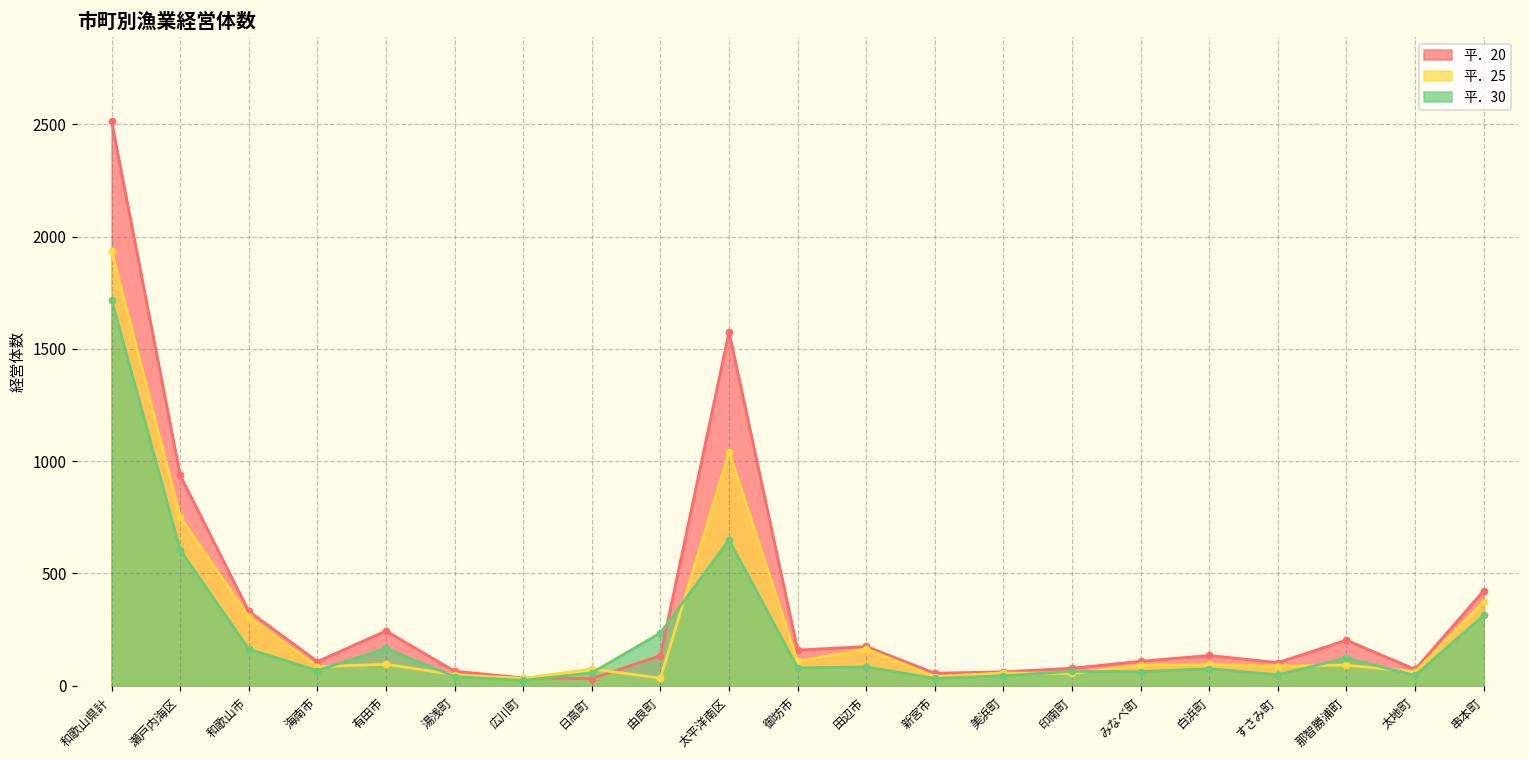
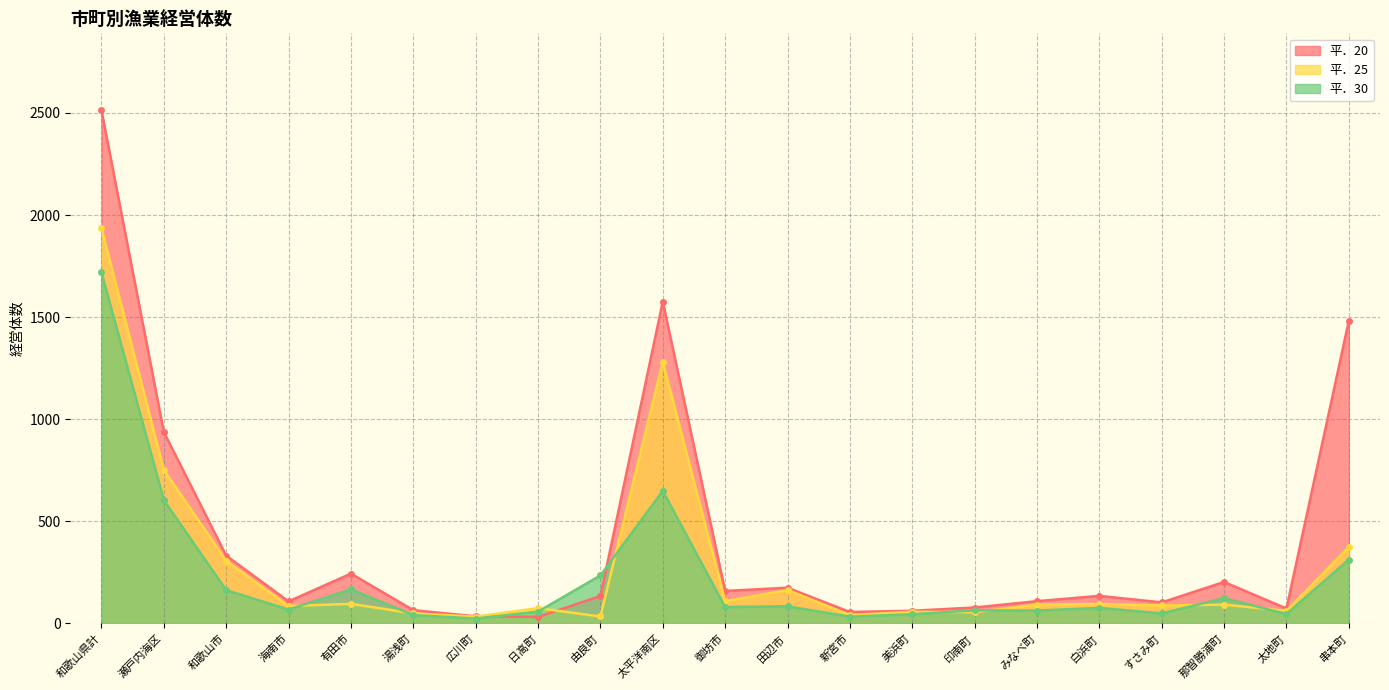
  {
    "平．20": {
      "和歌山県計": 2510,
      "瀬戸内海区": 940,
      "和歌山市": 330,
      "海南市": 110,
      "有田市": 240,
      "湯浅町": 70,
      "日高町": 30,
      "由良町": 130,
      "太平洋南区": 1580,
      "御坊市": 160,
      "新宮市": 60,
      "印南町": 80,
      "みなべ町": 110,
      "白浜町": 140,
      "すさみ町": 100,
      "那智勝浦町": 200,
-     "串本町": 420
+     "串本町": 1480
    },
    "平．25": {
      "和歌山県計": 1940,
      "瀬戸内海区": 750,
      "和歌山市": 310,
      "海南市": 90,
      "有田市": 100,
      "日高町": 80,
      "由良町": 30,
-     "太平洋南区": 1040,
+     "太平洋南区": 1280,
      "御坊市": 110,
      "みなべ町": 90,
      "白浜町": 100,
      "すさみ町": 90,
      "那智勝浦町": 90,
      "串本町": 370
    },
    "平．30": {
      "和歌山県計": 1720,
      "瀬戸内海区": 600,
      "和歌山市": 160,
      "海南市": 70,
      "有田市": 170,
      "日高町": 60,
      "由良町": 240,
      "太平洋南区": 650,
      "御坊市": 80,
      "田辺市": 80,
      "みなべ町": 60,
      "白浜町": 80,
      "すさみ町": 50,
      "那智勝浦町": 120,
      "太地町": 50,
      "串本町": 310
    }
  }
